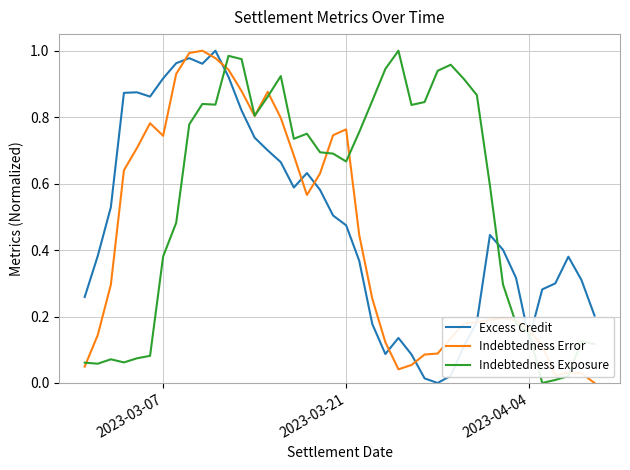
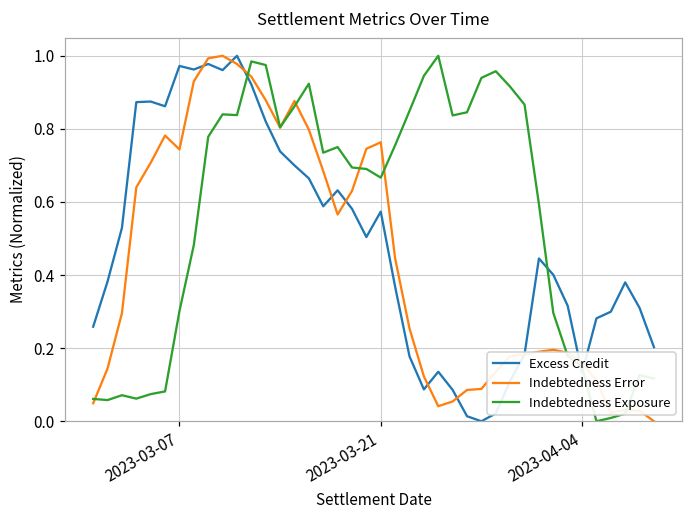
  {
    "Excess Credit": {
-     "2023-03-07": 0.92,
-     "2023-03-21": 0.47
+     "2023-03-07": 0.97,
+     "2023-03-21": 0.57
    },
    "Indebtedness Error": {
      "2023-03-07": 0.74,
      "2023-03-21": 0.76
    },
    "Indebtedness Exposure": {
-     "2023-03-07": 0.38,
+     "2023-03-07": 0.30,
      "2023-03-21": 0.67
    }
  }
